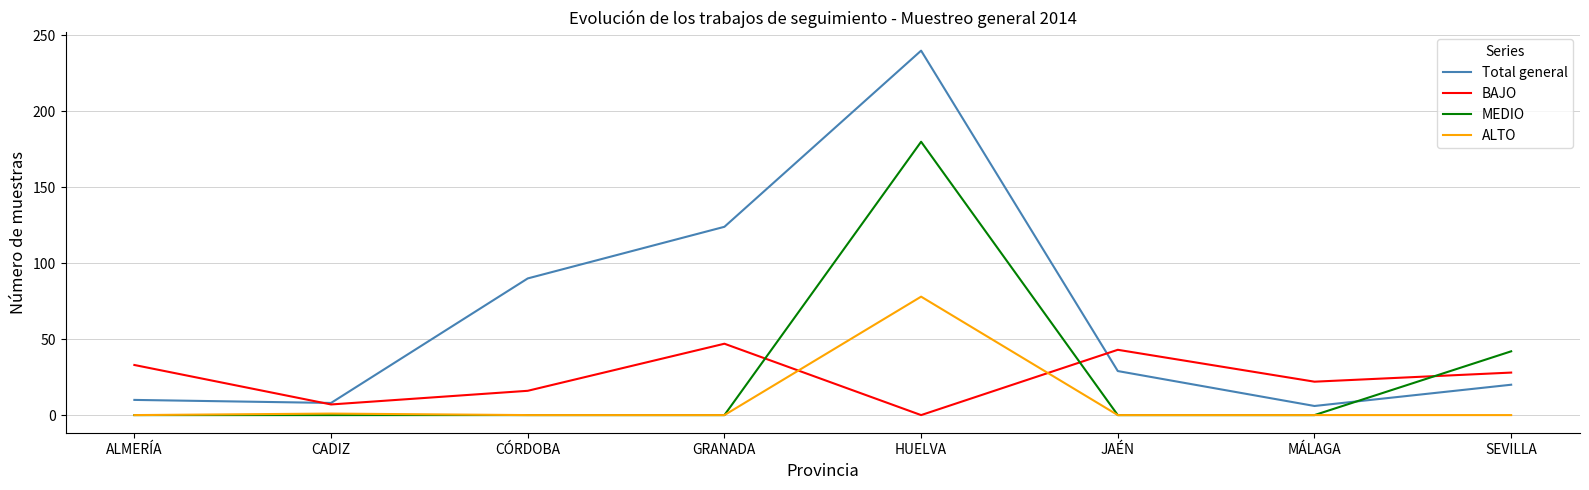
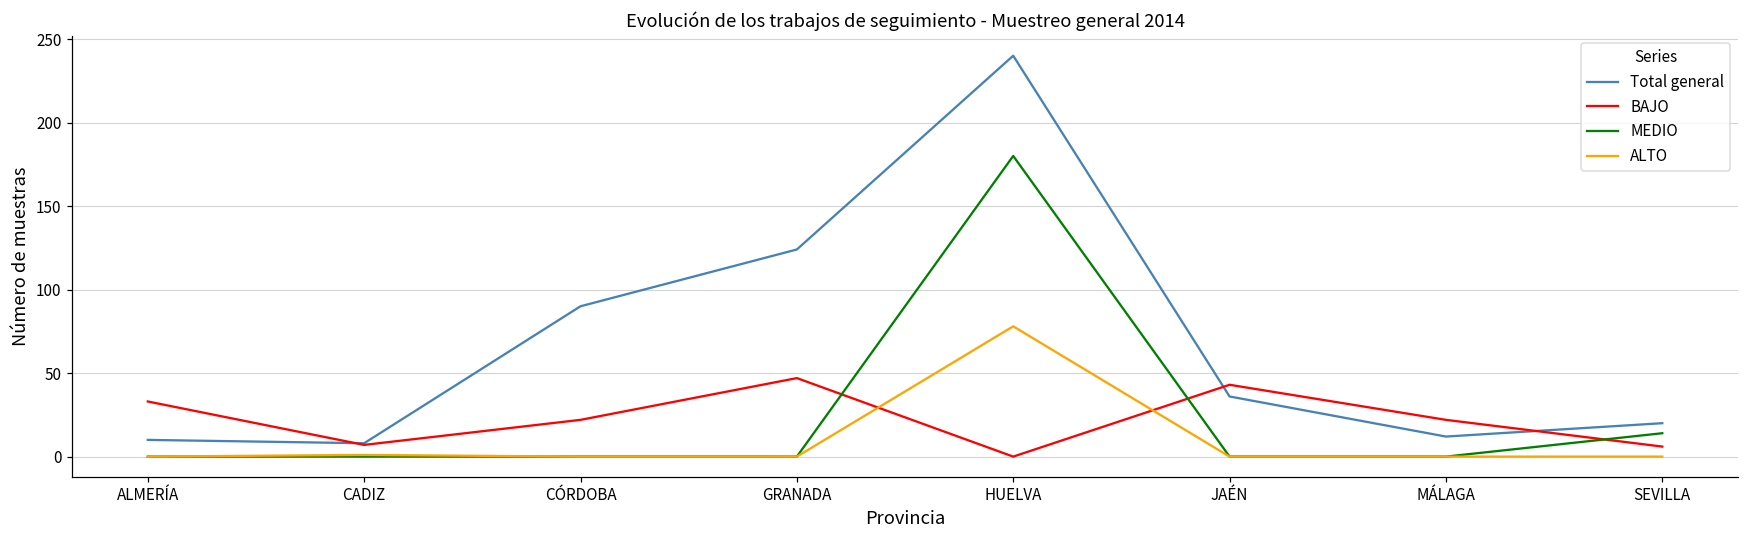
  {
    "Total general": {
      "ALMERÍA": 10,
      "CÓRDOBA": 90,
      "GRANADA": 124,
      "HUELVA": 240,
-     "JAÉN": 29,
-     "MÁLAGA": 6,
+     "JAÉN": 36,
+     "MÁLAGA": 12,
      "SEVILLA": 20
    },
    "BAJO": {
      "ALMERÍA": 33,
-     "CÓRDOBA": 16,
+     "CÓRDOBA": 22,
      "GRANADA": 47,
      "HUELVA": 0,
      "JAÉN": 43,
      "MÁLAGA": 22,
-     "SEVILLA": 28
+     "SEVILLA": 6
    },
    "MEDIO": {
      "HUELVA": 180,
-     "SEVILLA": 42
+     "SEVILLA": 14
    },
    "ALTO": {
      "HUELVA": 78,
      "SEVILLA": 0
    }
  }
